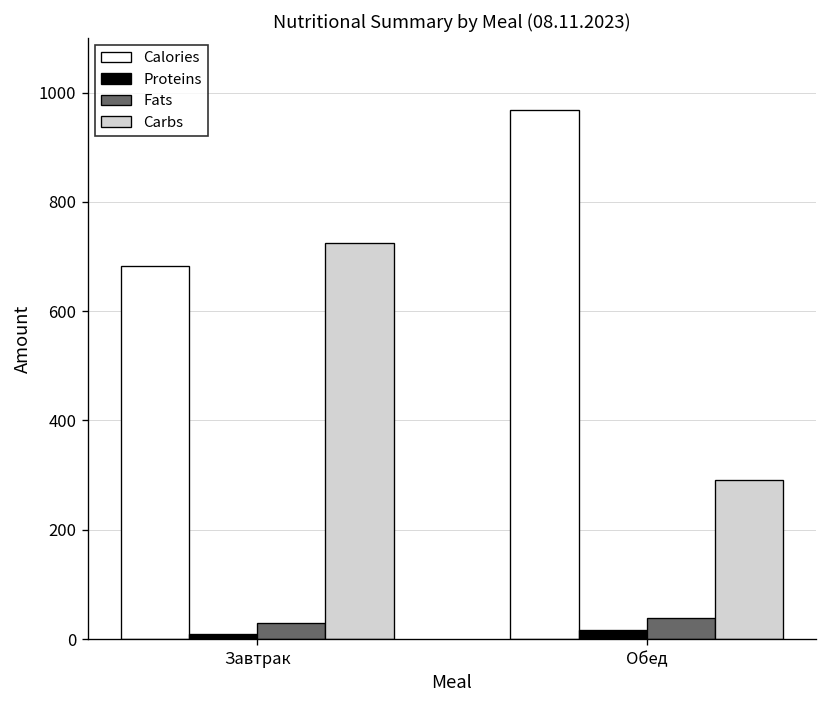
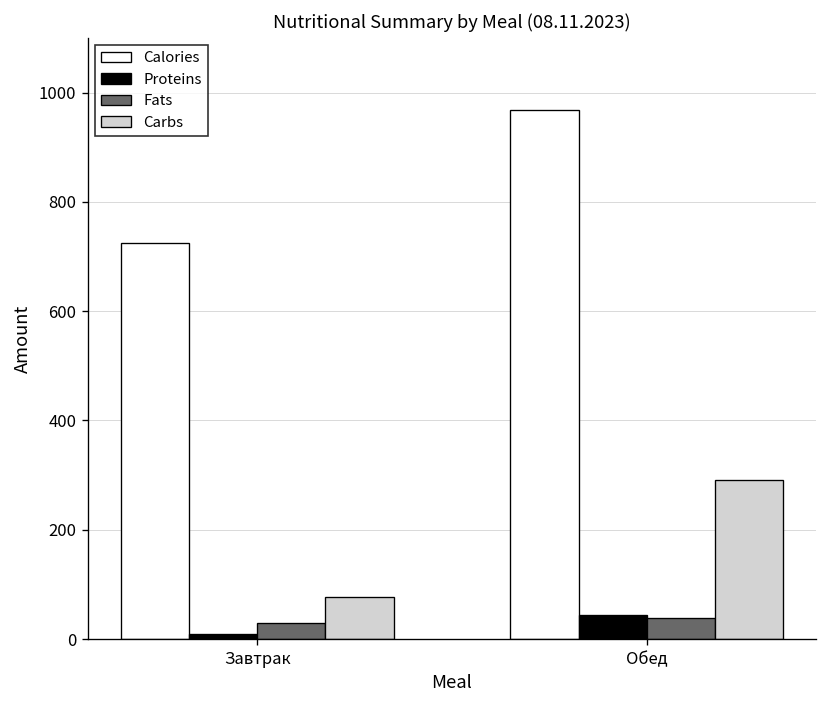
  {
    "Calories": {
-     "Завтрак": 680,
+     "Завтрак": 720,
      "Обед": 970
    },
    "Proteins": {
      "Завтрак": 10,
-     "Обед": 20
+     "Обед": 40
    },
    "Fats": {
      "Завтрак": 30,
      "Обед": 40
    },
    "Carbs": {
-     "Завтрак": 720,
+     "Завтрак": 80,
      "Обед": 290
    }
  }
